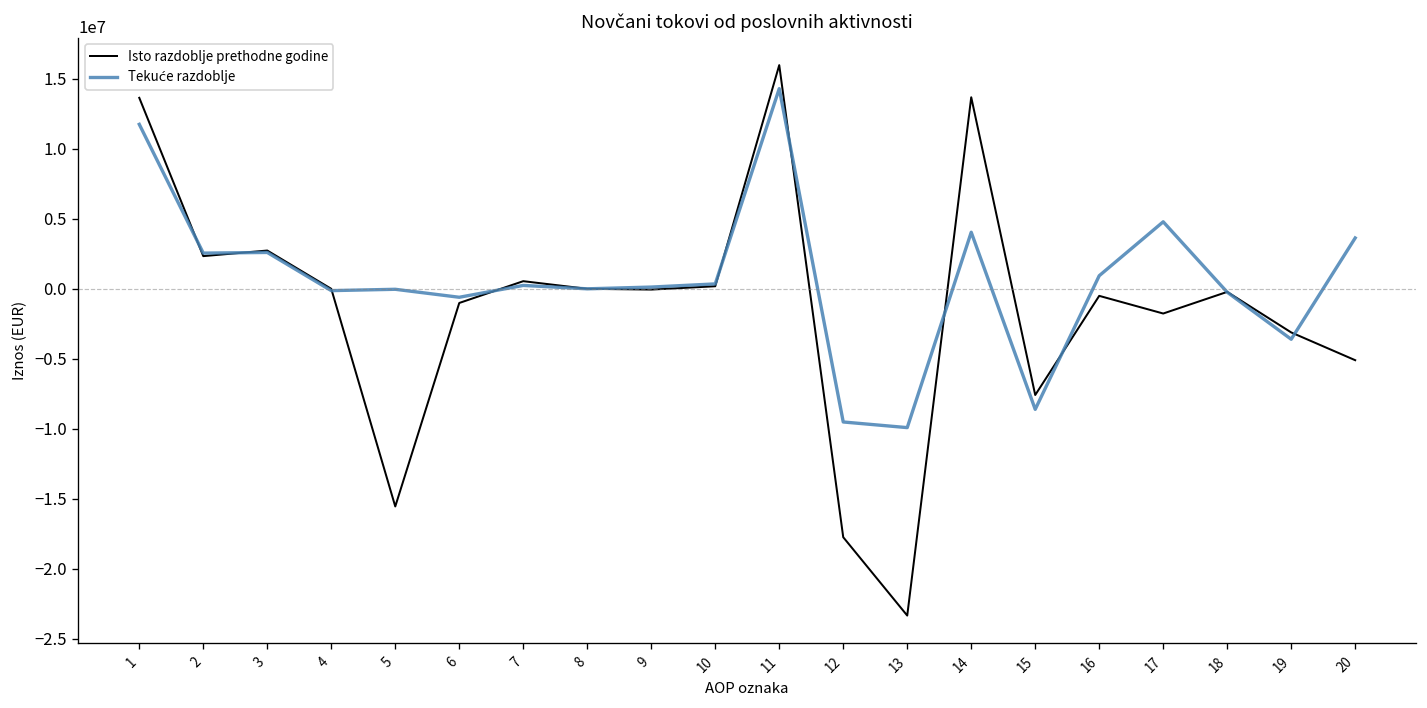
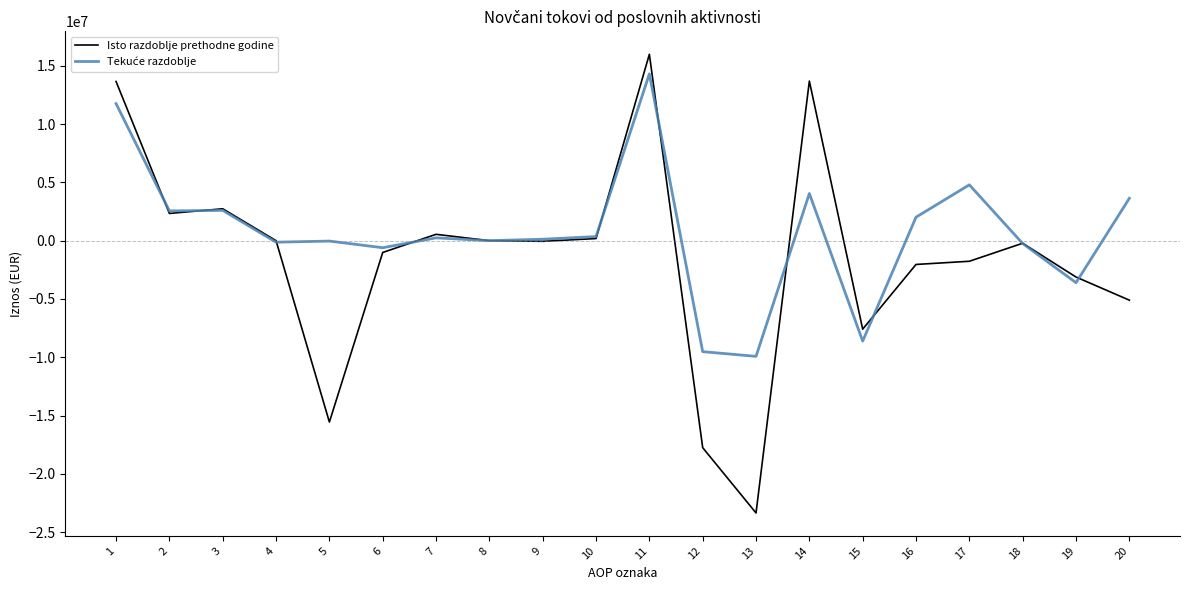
  {
    "Isto razdoblje prethodne godine": {
      "1": 13700000,
      "5": -15600000,
      "6": -1000000,
      "7": 500000,
      "11": 16000000,
      "12": -17800000,
      "13": -23400000,
      "14": 13700000,
      "15": -7600000,
-     "16": -500000,
+     "16": -2000000,
      "17": -1800000,
      "19": -3100000,
      "20": -5100000
    },
    "Tekuće razdoblje": {
      "1": 11800000,
      "5": 0,
      "6": -600000,
      "7": 200000,
      "11": 14300000,
      "12": -9500000,
      "13": -9900000,
      "14": 4000000,
      "15": -8600000,
-     "16": 900000,
+     "16": 2000000,
      "17": 4800000,
      "19": -3600000,
      "20": 3600000
    }
  }
